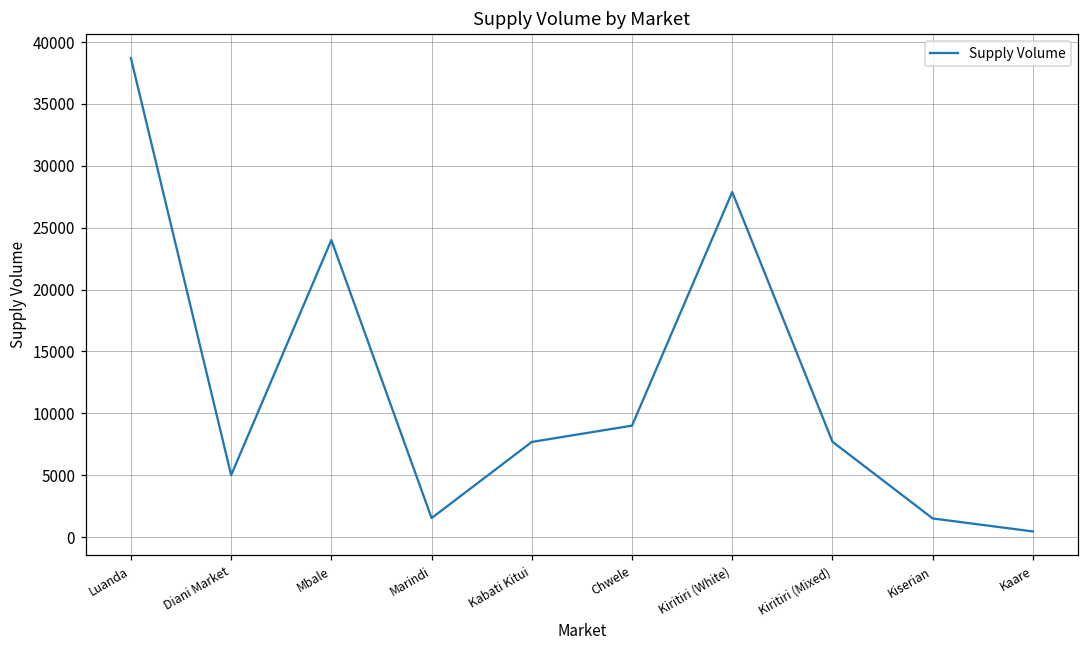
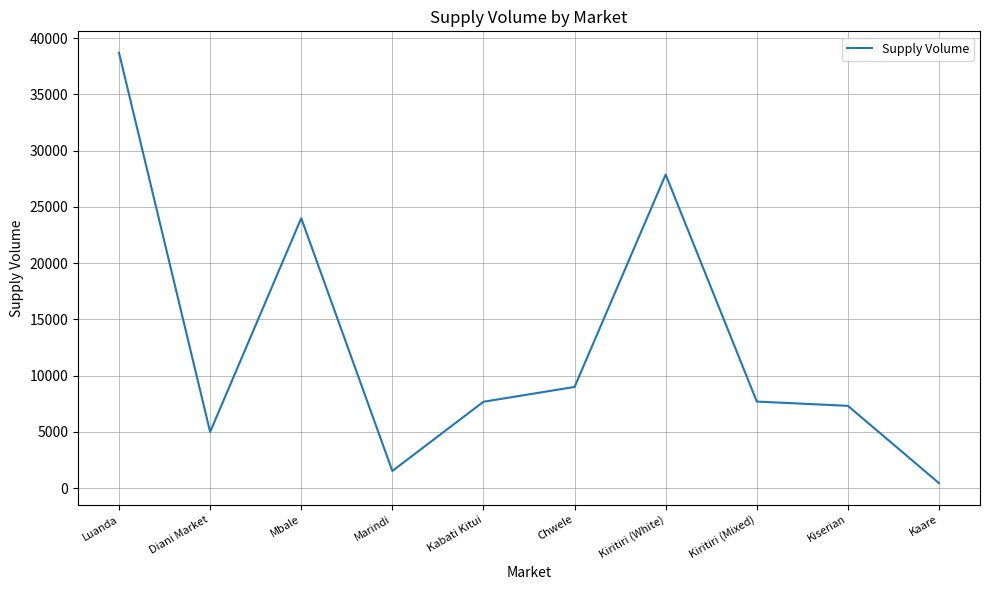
  {
    "Luanda": 38700,
    "Diani Market": 5000,
    "Mbale": 24000,
    "Marindi": 1500,
    "Kabati Kitui": 7700,
    "Chwele": 9000,
    "Kiritiri (White)": 27900,
    "Kiritiri (Mixed)": 7700,
-   "Kiserian": 1500,
+   "Kiserian": 7300,
    "Kaare": 500
  }
